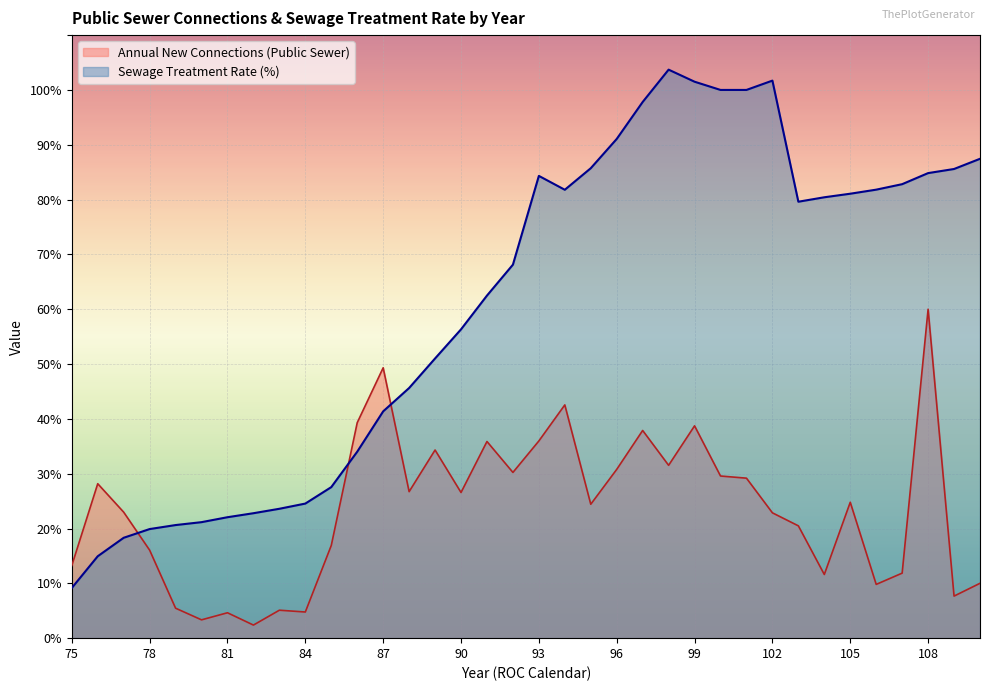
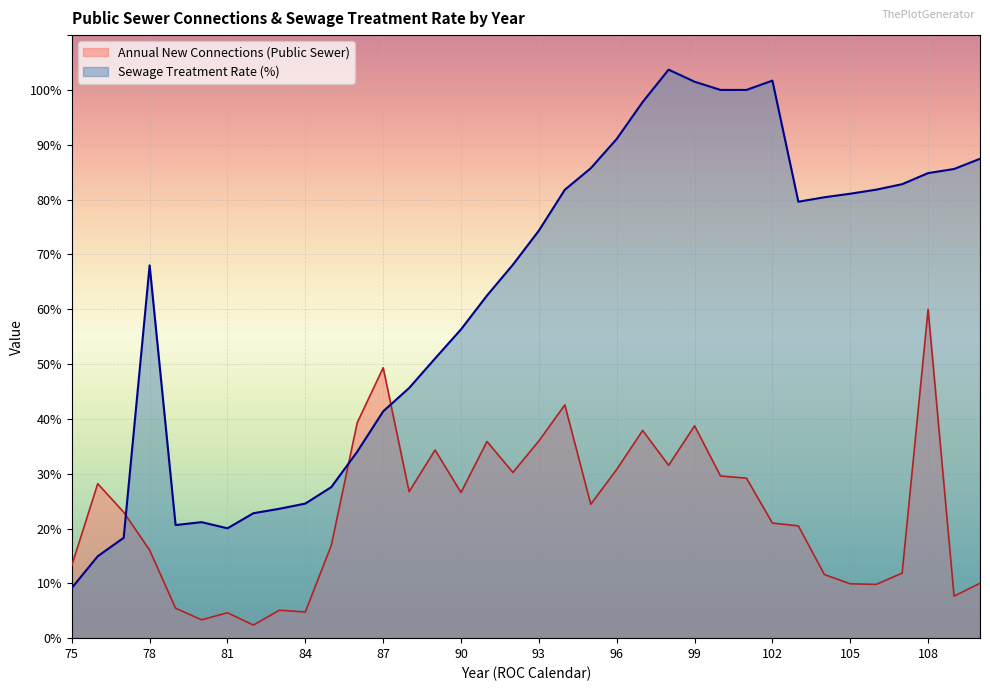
  {
    "Annual New Connections (Public Sewer)": {
      "75": "13%",
      "78": "16%",
      "81": "5%",
      "84": "5%",
      "87": "49%",
      "90": "27%",
      "93": "36%",
      "96": "31%",
      "99": "39%",
-     "102": "23%",
-     "105": "25%",
+     "102": "21%",
+     "105": "10%",
      "108": "60%"
    },
    "Sewage Treatment Rate (%)": {
      "75": "9%",
-     "78": "20%",
-     "81": "22%",
+     "78": "68%",
+     "81": "20%",
      "84": "25%",
      "87": "41%",
      "90": "56%",
-     "93": "84%",
+     "93": "74%",
      "96": "91%",
      "99": "102%",
      "102": "102%",
      "105": "81%",
      "108": "85%"
    }
  }
